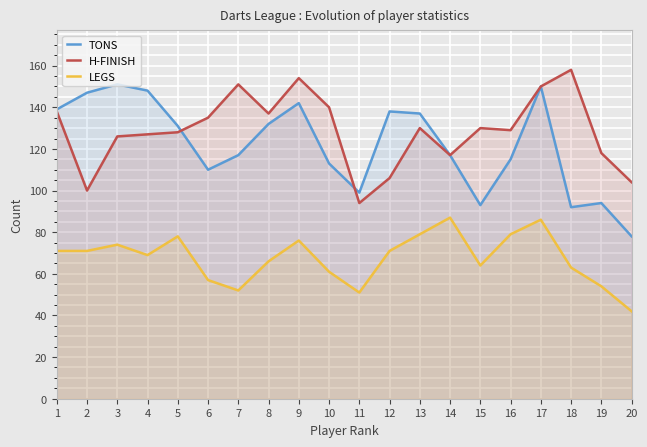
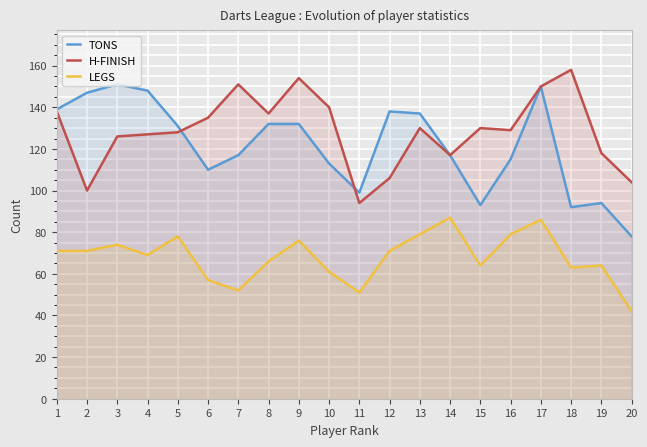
  {
    "TONS": {
      "2": 147,
      "4": 148,
      "5": 131,
      "6": 110,
      "7": 117,
      "8": 132,
-     "9": 142,
+     "9": 132,
      "10": 113,
      "11": 99,
      "12": 138,
      "13": 137,
      "15": 93,
      "16": 115,
      "18": 92,
      "19": 94,
      "20": 78
    },
    "H-FINISH": {
      "2": 100,
      "3": 126,
      "4": 127,
      "5": 128,
      "6": 135,
      "7": 151,
      "8": 137,
      "9": 154,
      "10": 140,
      "11": 94,
      "12": 106,
      "13": 130,
      "15": 130,
      "16": 129,
      "18": 158,
      "19": 118,
      "20": 104
    },
    "LEGS": {
      "1": 71,
      "2": 71,
      "3": 74,
      "4": 69,
      "5": 78,
      "6": 57,
      "7": 52,
      "8": 66,
      "9": 76,
      "10": 61,
      "11": 51,
      "12": 71,
      "13": 79,
      "14": 87,
      "15": 64,
      "16": 79,
      "17": 86,
      "18": 63,
-     "19": 54,
+     "19": 64,
      "20": 42
    }
  }
